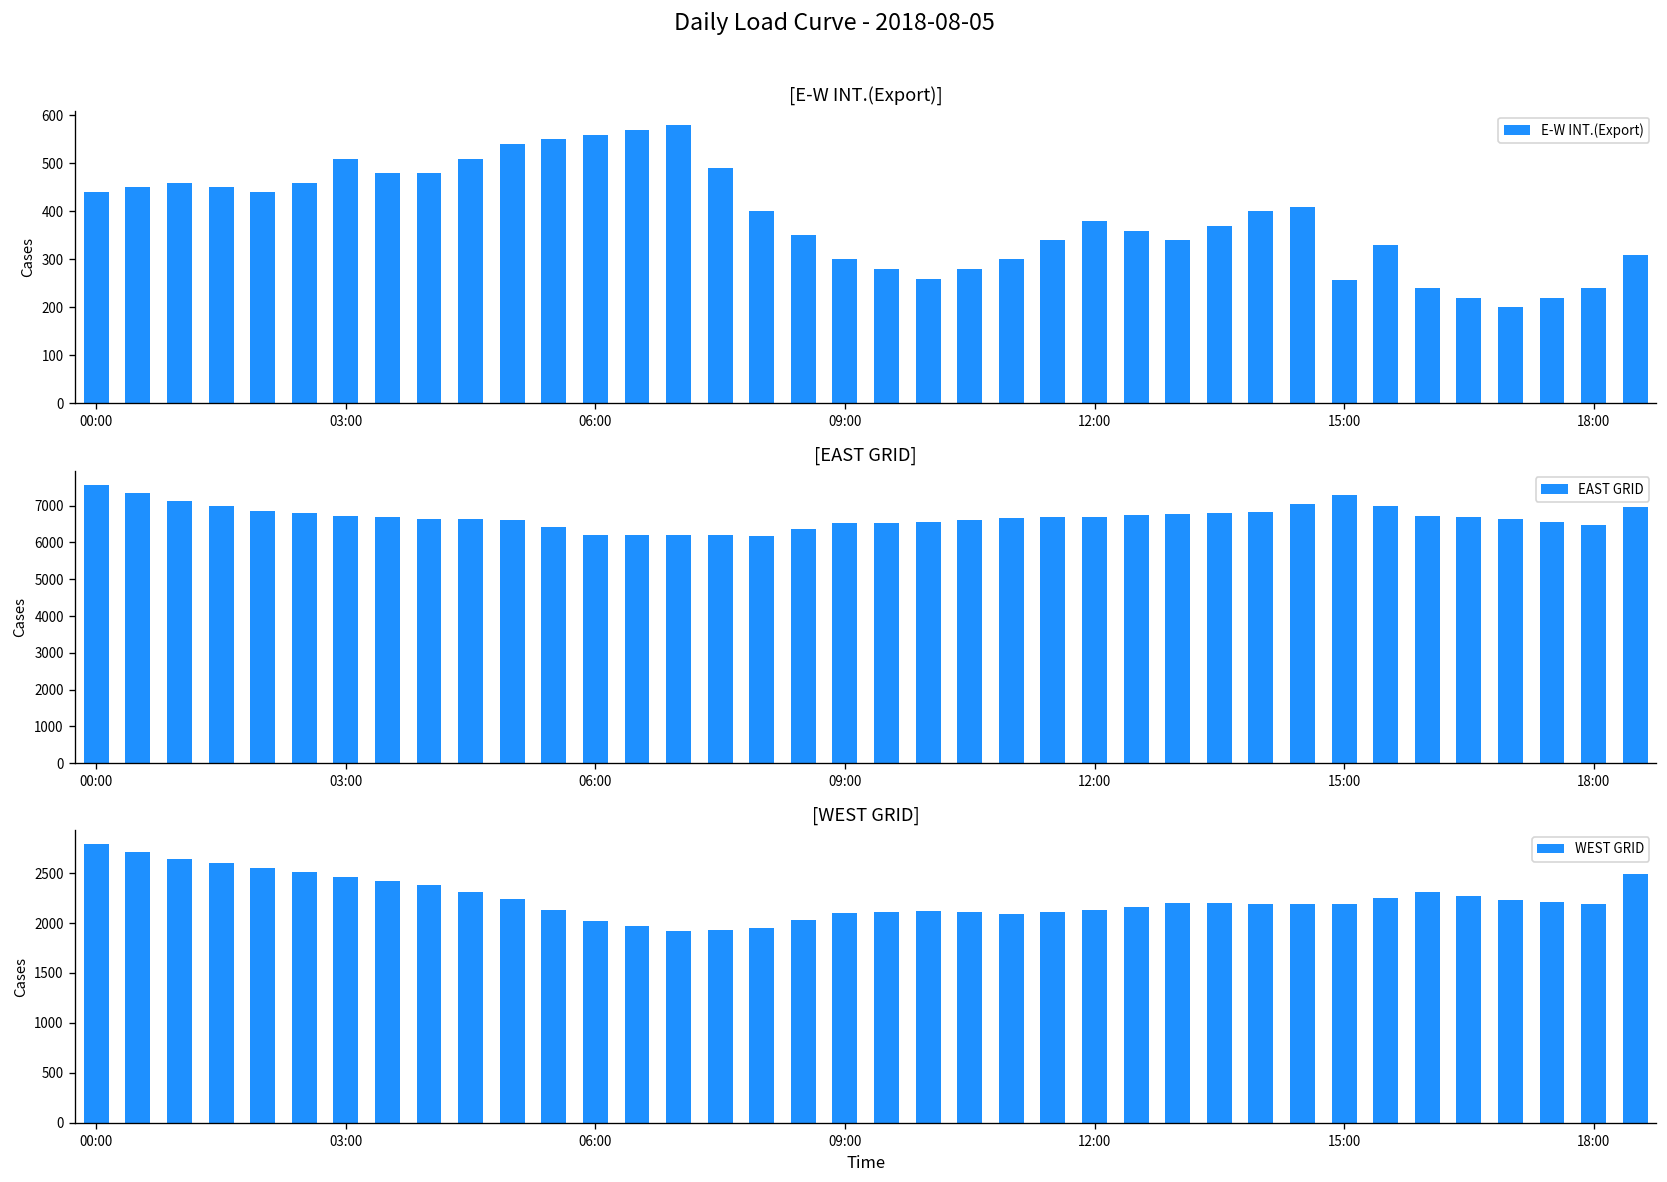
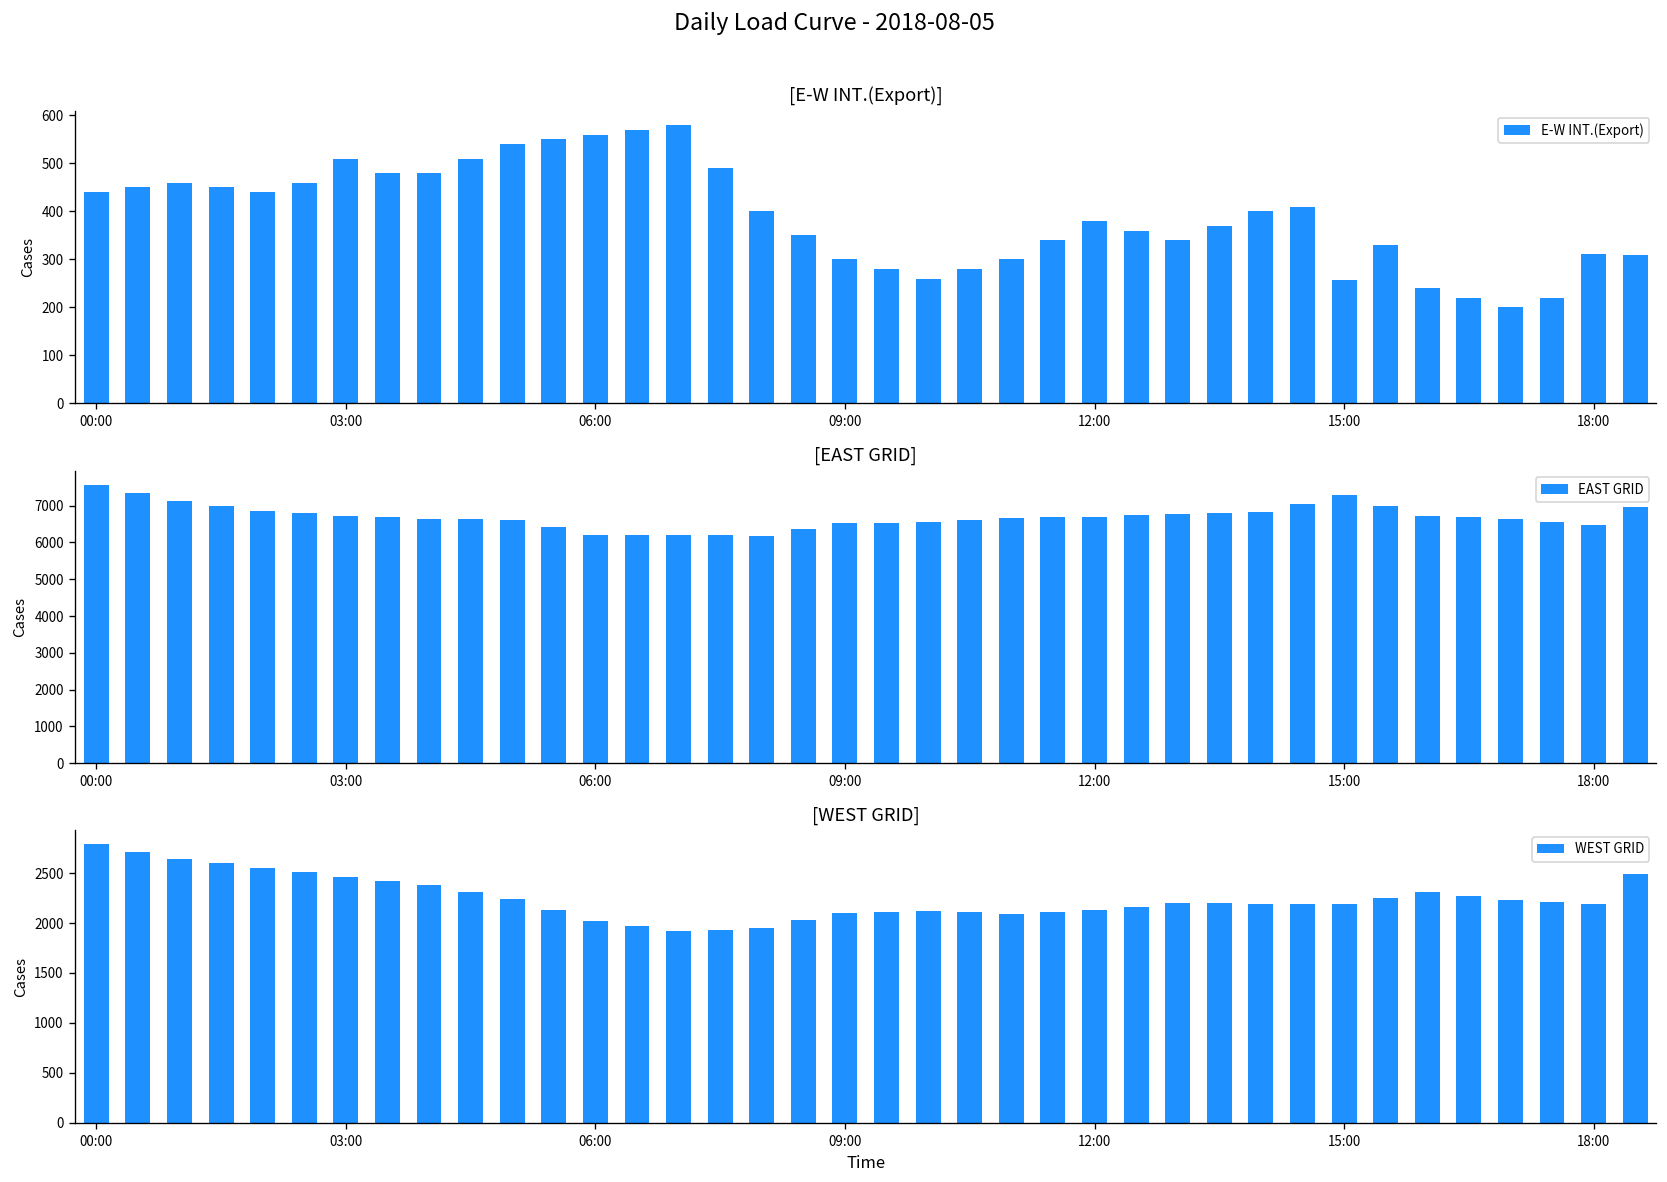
  {
    "[E-W INT.(Export)]": {
      "00:00": 440,
      "03:00": 510,
      "06:00": 560,
      "09:00": 300,
      "12:00": 380,
      "15:00": 260,
-     "18:00": 240
+     "18:00": 310
    },
    "[EAST GRID]": {
      "00:00": 7600,
      "03:00": 6700,
      "06:00": 6200,
      "09:00": 6500,
      "12:00": 6700,
      "15:00": 7300,
      "18:00": 6500
    },
    "[WEST GRID]": {
      "00:00": 2800,
      "03:00": 2500,
      "06:00": 2000,
      "09:00": 2100,
      "12:00": 2100,
      "15:00": 2200,
      "18:00": 2200
    }
  }
